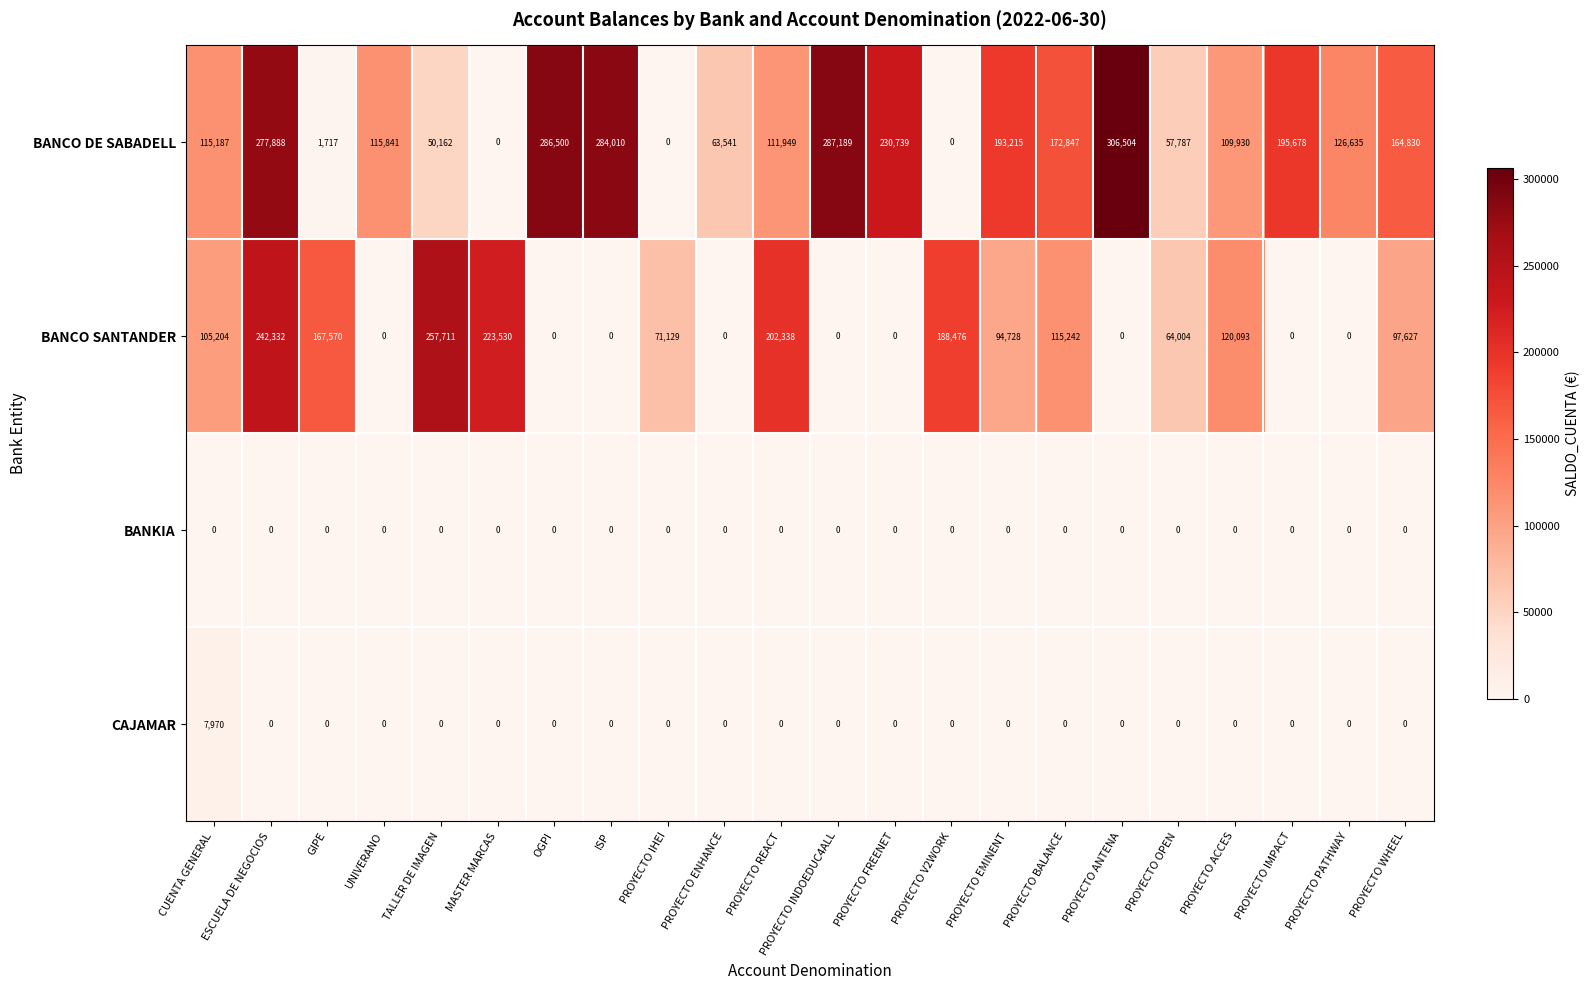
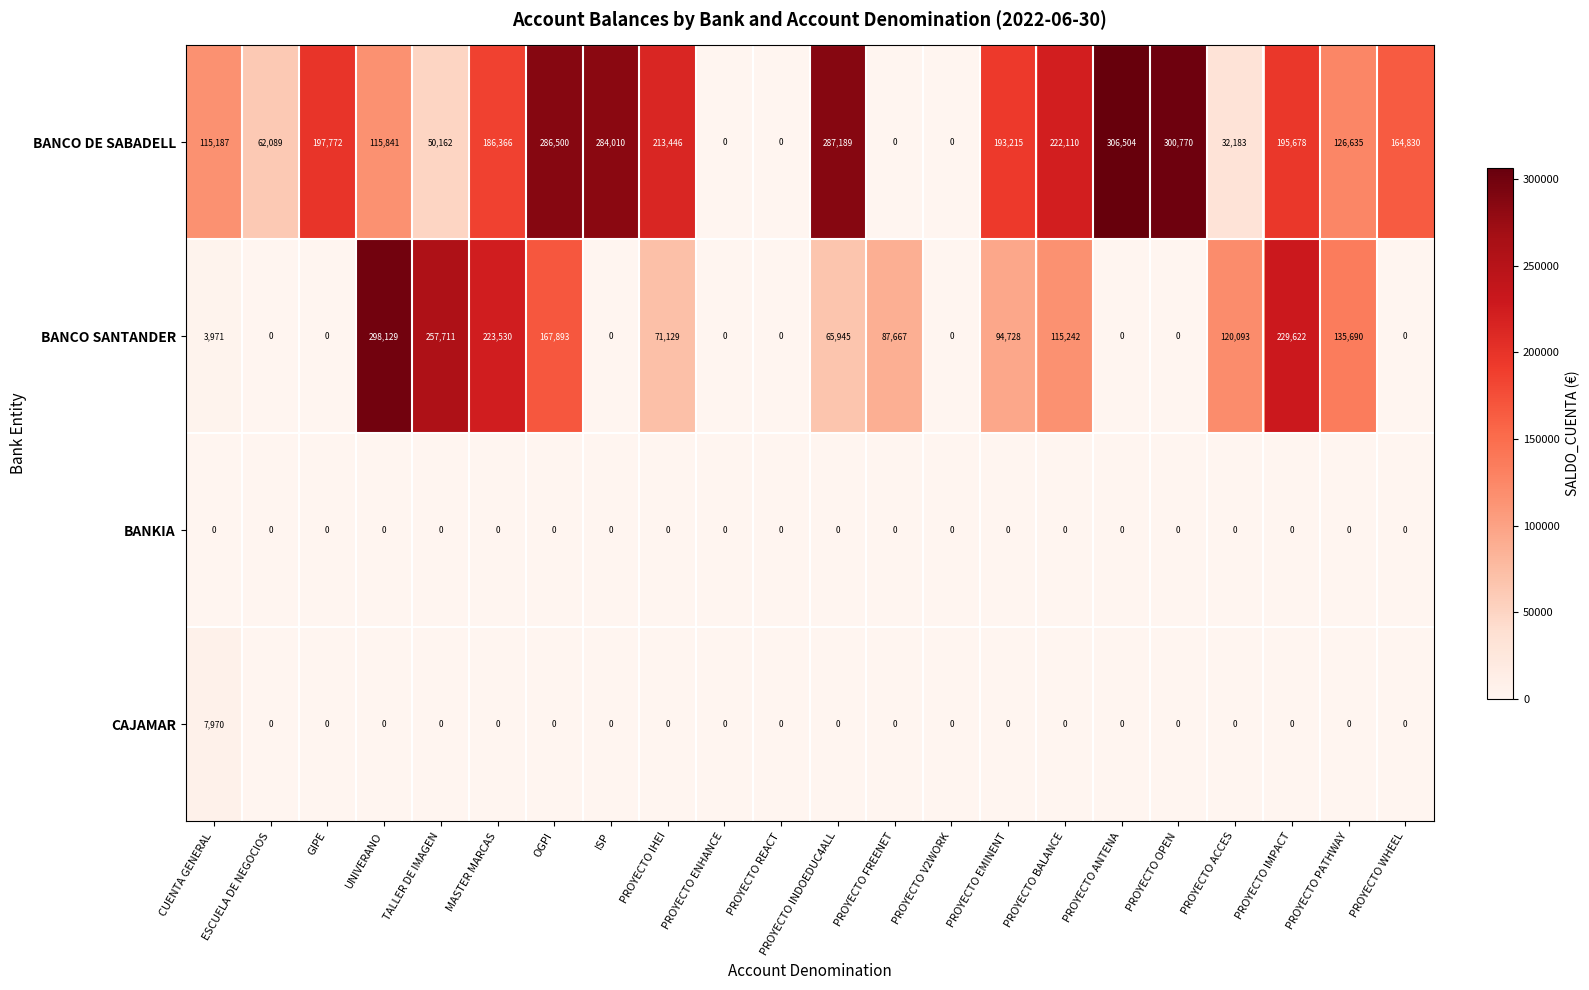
  {
    "BANCO DE SABADELL": {
      "CUENTA GENERAL": "115,187",
-     "ESCUELA DE NEGOCIOS": "277,888",
-     "GIPE": "1,717",
+     "ESCUELA DE NEGOCIOS": "62,089",
+     "GIPE": "197,772",
      "UNIVERANO": "115,841",
      "TALLER DE IMAGEN": "50,162",
-     "MASTER MARCAS": "0",
+     "MASTER MARCAS": "186,366",
      "OGPI": "286,500",
      "ISP": "284,010",
-     "PROYECTO IHEI": "0",
-     "PROYECTO ENHANCE": "63,541",
-     "PROYECTO REACT": "111,949",
+     "PROYECTO IHEI": "213,446",
+     "PROYECTO ENHANCE": "0",
+     "PROYECTO REACT": "0",
      "PROYECTO INDOEDUC4ALL": "287,189",
-     "PROYECTO FREENET": "230,739",
+     "PROYECTO FREENET": "0",
      "PROYECTO V2WORK": "0",
      "PROYECTO EMINENT": "193,215",
-     "PROYECTO BALANCE": "172,847",
+     "PROYECTO BALANCE": "222,110",
      "PROYECTO ANTENA": "306,504",
-     "PROYECTO OPEN": "57,787",
-     "PROYECTO ACCES": "109,930",
+     "PROYECTO OPEN": "300,770",
+     "PROYECTO ACCES": "32,183",
      "PROYECTO IMPACT": "195,678",
      "PROYECTO PATHWAY": "126,635",
      "PROYECTO WHEEL": "164,830"
    },
    "BANCO SANTANDER": {
-     "CUENTA GENERAL": "105,204",
-     "ESCUELA DE NEGOCIOS": "242,332",
-     "GIPE": "167,570",
-     "UNIVERANO": "0",
+     "CUENTA GENERAL": "3,971",
+     "ESCUELA DE NEGOCIOS": "0",
+     "GIPE": "0",
+     "UNIVERANO": "298,129",
      "TALLER DE IMAGEN": "257,711",
      "MASTER MARCAS": "223,530",
-     "OGPI": "0",
+     "OGPI": "167,893",
      "ISP": "0",
      "PROYECTO IHEI": "71,129",
      "PROYECTO ENHANCE": "0",
-     "PROYECTO REACT": "202,338",
-     "PROYECTO INDOEDUC4ALL": "0",
-     "PROYECTO FREENET": "0",
-     "PROYECTO V2WORK": "188,476",
+     "PROYECTO REACT": "0",
+     "PROYECTO INDOEDUC4ALL": "65,945",
+     "PROYECTO FREENET": "87,667",
+     "PROYECTO V2WORK": "0",
      "PROYECTO EMINENT": "94,728",
      "PROYECTO BALANCE": "115,242",
      "PROYECTO ANTENA": "0",
-     "PROYECTO OPEN": "64,004",
+     "PROYECTO OPEN": "0",
      "PROYECTO ACCES": "120,093",
-     "PROYECTO IMPACT": "0",
-     "PROYECTO PATHWAY": "0",
-     "PROYECTO WHEEL": "97,627"
+     "PROYECTO IMPACT": "229,622",
+     "PROYECTO PATHWAY": "135,690",
+     "PROYECTO WHEEL": "0"
    },
    "BANKIA": {
      "CUENTA GENERAL": "0",
      "ESCUELA DE NEGOCIOS": "0",
      "GIPE": "0",
      "UNIVERANO": "0",
      "TALLER DE IMAGEN": "0",
      "MASTER MARCAS": "0",
      "OGPI": "0",
      "ISP": "0",
      "PROYECTO IHEI": "0",
      "PROYECTO ENHANCE": "0",
      "PROYECTO REACT": "0",
      "PROYECTO INDOEDUC4ALL": "0",
      "PROYECTO FREENET": "0",
      "PROYECTO V2WORK": "0",
      "PROYECTO EMINENT": "0",
      "PROYECTO BALANCE": "0",
      "PROYECTO ANTENA": "0",
      "PROYECTO OPEN": "0",
      "PROYECTO ACCES": "0",
      "PROYECTO IMPACT": "0",
      "PROYECTO PATHWAY": "0",
      "PROYECTO WHEEL": "0"
    },
    "CAJAMAR": {
      "CUENTA GENERAL": "7,970",
      "ESCUELA DE NEGOCIOS": "0",
      "GIPE": "0",
      "UNIVERANO": "0",
      "TALLER DE IMAGEN": "0",
      "MASTER MARCAS": "0",
      "OGPI": "0",
      "ISP": "0",
      "PROYECTO IHEI": "0",
      "PROYECTO ENHANCE": "0",
      "PROYECTO REACT": "0",
      "PROYECTO INDOEDUC4ALL": "0",
      "PROYECTO FREENET": "0",
      "PROYECTO V2WORK": "0",
      "PROYECTO EMINENT": "0",
      "PROYECTO BALANCE": "0",
      "PROYECTO ANTENA": "0",
      "PROYECTO OPEN": "0",
      "PROYECTO ACCES": "0",
      "PROYECTO IMPACT": "0",
      "PROYECTO PATHWAY": "0",
      "PROYECTO WHEEL": "0"
    }
  }
